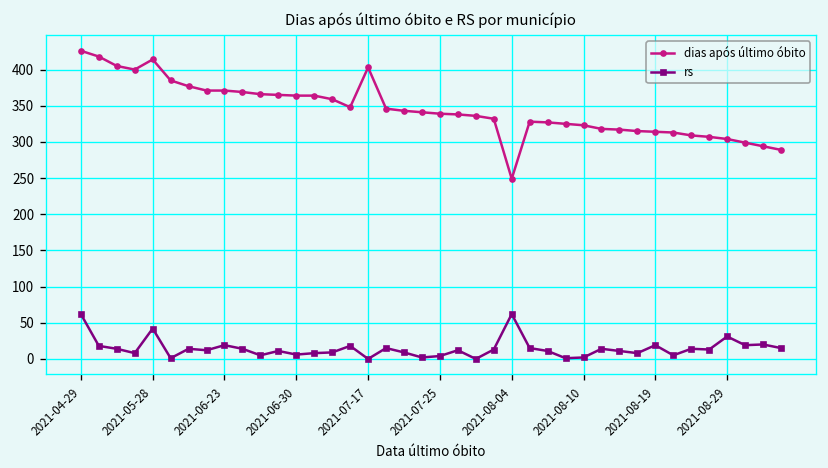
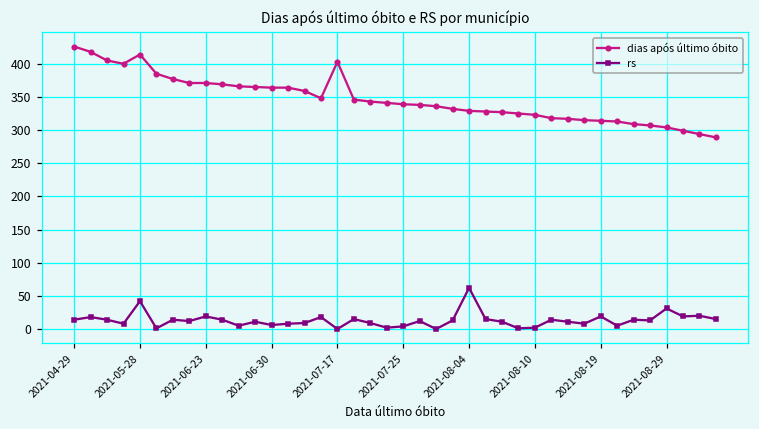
  {
    "dias após último óbito": {
      "2021-04-29": 430,
      "2021-05-28": 410,
      "2021-07-17": 400,
      "2021-07-25": 340,
-     "2021-08-04": 250,
+     "2021-08-04": 330,
      "2021-08-10": 320,
      "2021-08-19": 310,
      "2021-08-29": 300
    },
    "rs": {
-     "2021-04-29": 60,
+     "2021-04-29": 10,
      "2021-05-28": 40,
      "2021-07-17": 0,
      "2021-07-25": 0,
      "2021-08-04": 60,
      "2021-08-10": 0,
      "2021-08-19": 20,
      "2021-08-29": 30
    }
  }
